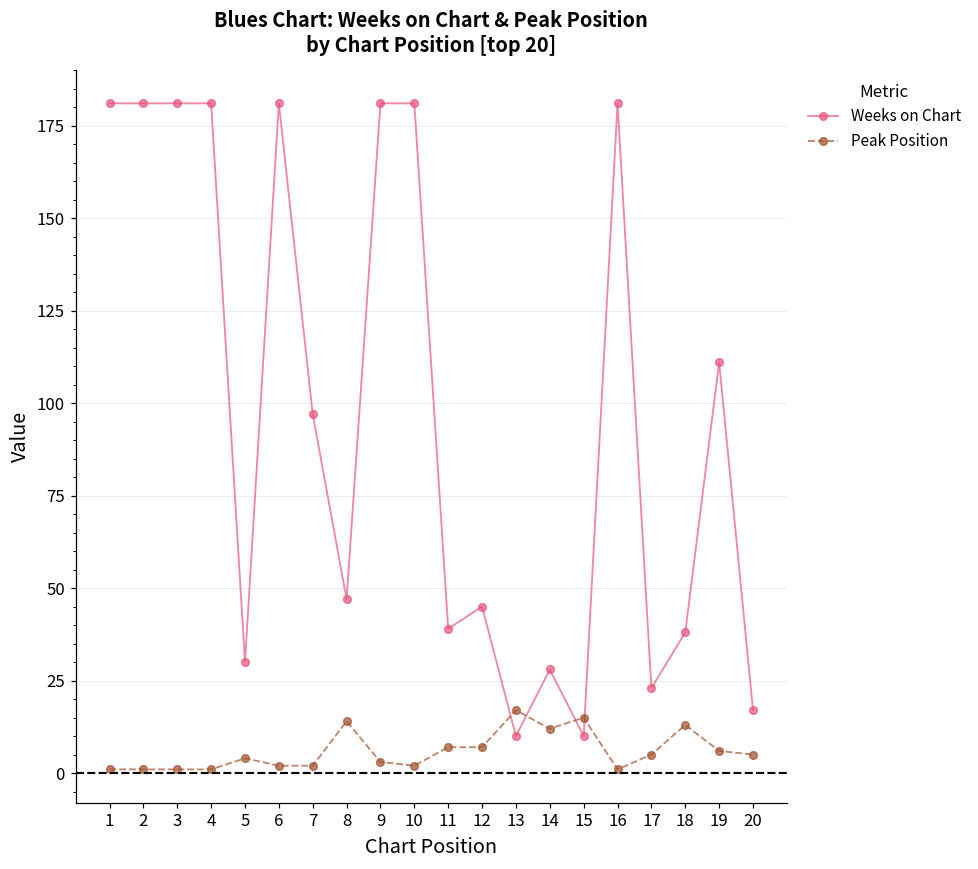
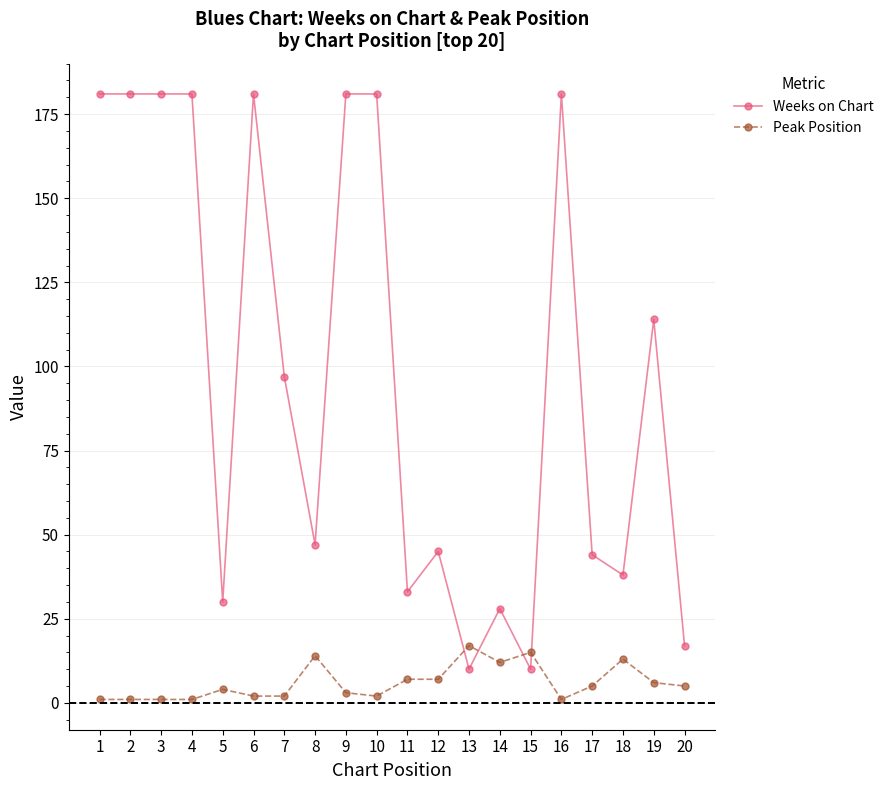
  {
    "Weeks on Chart": {
      "1": 181,
      "2": 181,
      "3": 181,
      "4": 181,
      "5": 30,
      "6": 181,
      "7": 97,
      "8": 47,
      "9": 181,
      "10": 181,
-     "11": 39,
+     "11": 33,
      "12": 45,
      "13": 10,
      "14": 28,
      "15": 10,
      "16": 181,
-     "17": 23,
+     "17": 44,
      "18": 38,
-     "19": 111,
+     "19": 114,
      "20": 17
    },
    "Peak Position": {
      "1": 1,
      "2": 1,
      "3": 1,
      "4": 1,
      "5": 4,
      "6": 2,
      "7": 2,
      "8": 14,
      "9": 3,
      "10": 2,
      "11": 7,
      "12": 7,
      "13": 17,
      "14": 12,
      "15": 15,
      "16": 1,
      "17": 5,
      "18": 13,
      "19": 6,
      "20": 5
    }
  }
